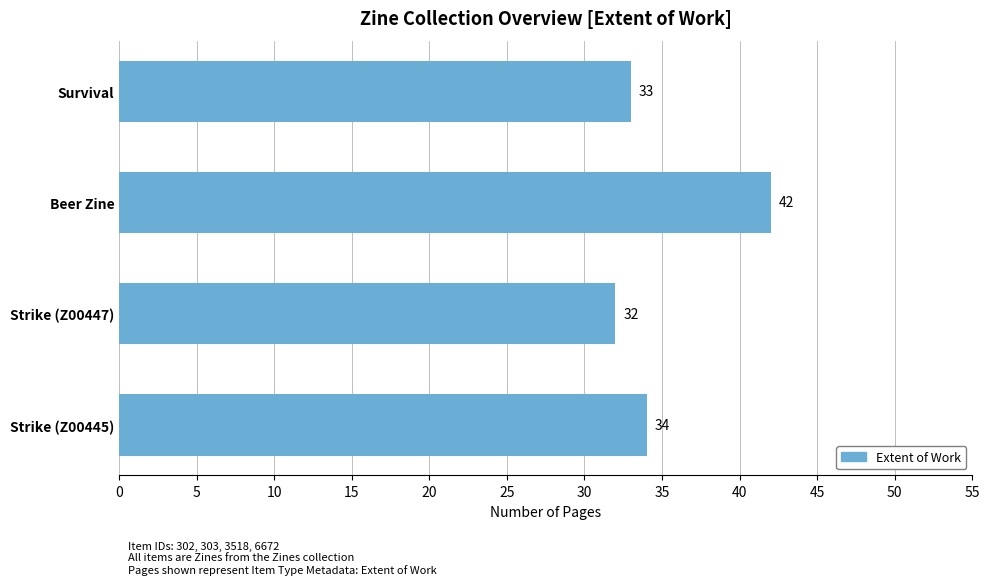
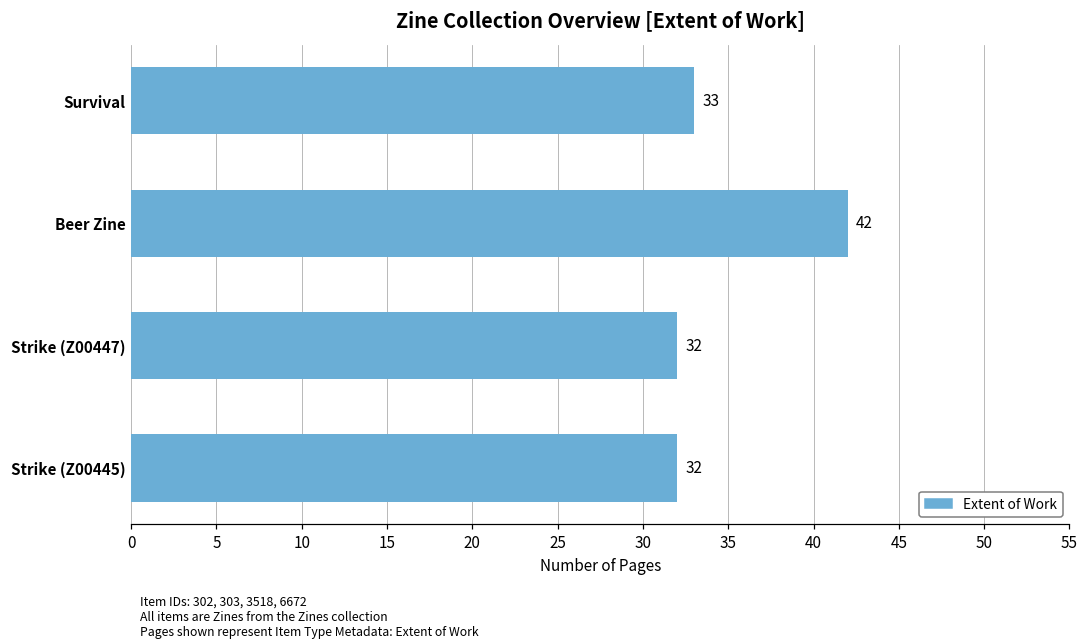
  {
    "Survival": 33,
    "Beer Zine": 42,
    "Strike (Z00447)": 32,
-   "Strike (Z00445)": 34
+   "Strike (Z00445)": 32
  }
